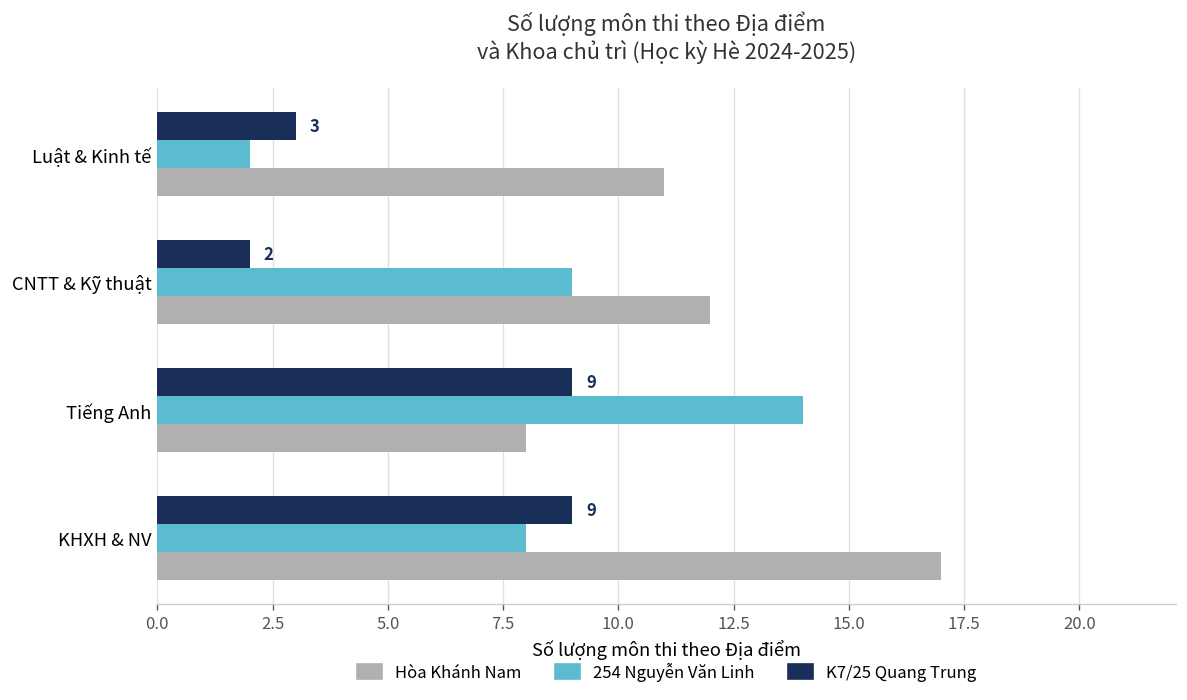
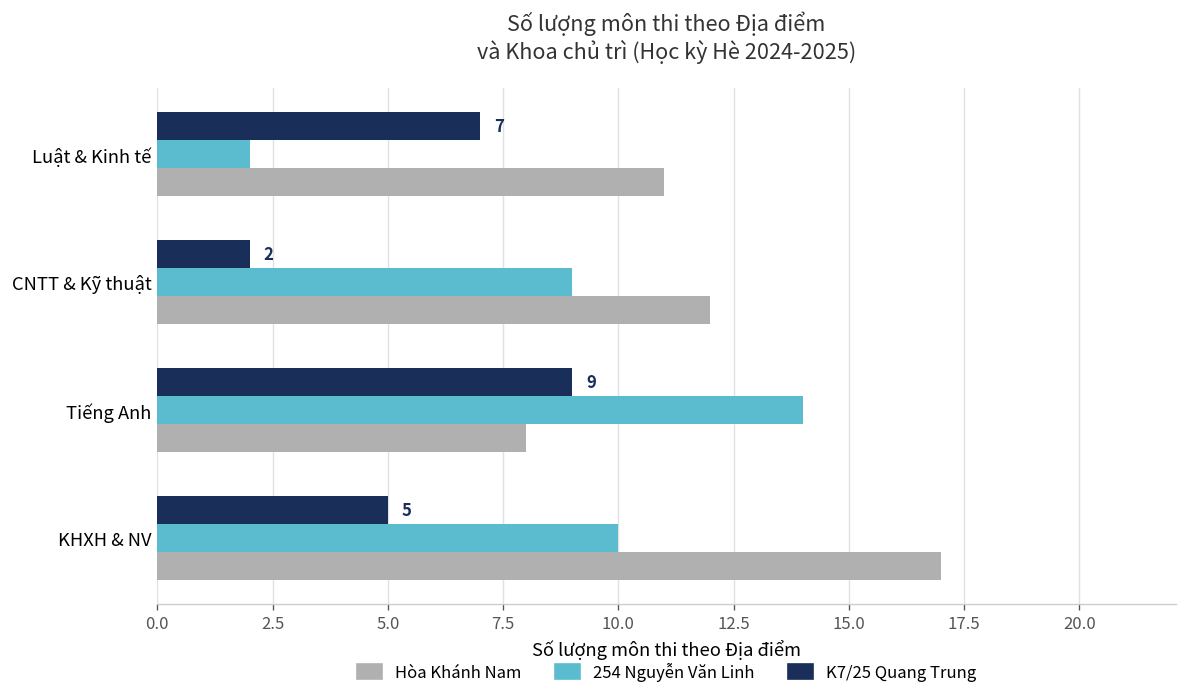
  {
    "Hòa Khánh Nam": {
      "Luật & Kinh tế": 11,
      "CNTT & Kỹ thuật": 12,
      "Tiếng Anh": 8,
      "KHXH & NV": 17
    },
    "254 Nguyễn Văn Linh": {
      "Luật & Kinh tế": 2,
      "CNTT & Kỹ thuật": 9,
      "Tiếng Anh": 14,
-     "KHXH & NV": 8
+     "KHXH & NV": 10
    },
    "K7/25 Quang Trung": {
-     "Luật & Kinh tế": 3,
+     "Luật & Kinh tế": 7,
      "CNTT & Kỹ thuật": 2,
      "Tiếng Anh": 9,
-     "KHXH & NV": 9
+     "KHXH & NV": 5
    }
  }
